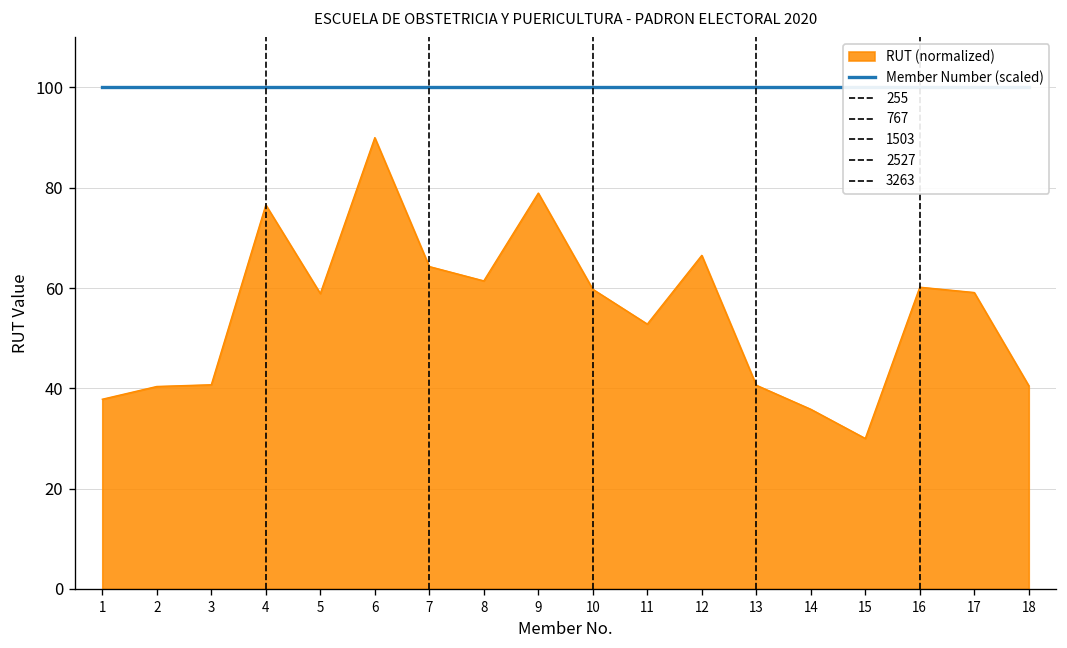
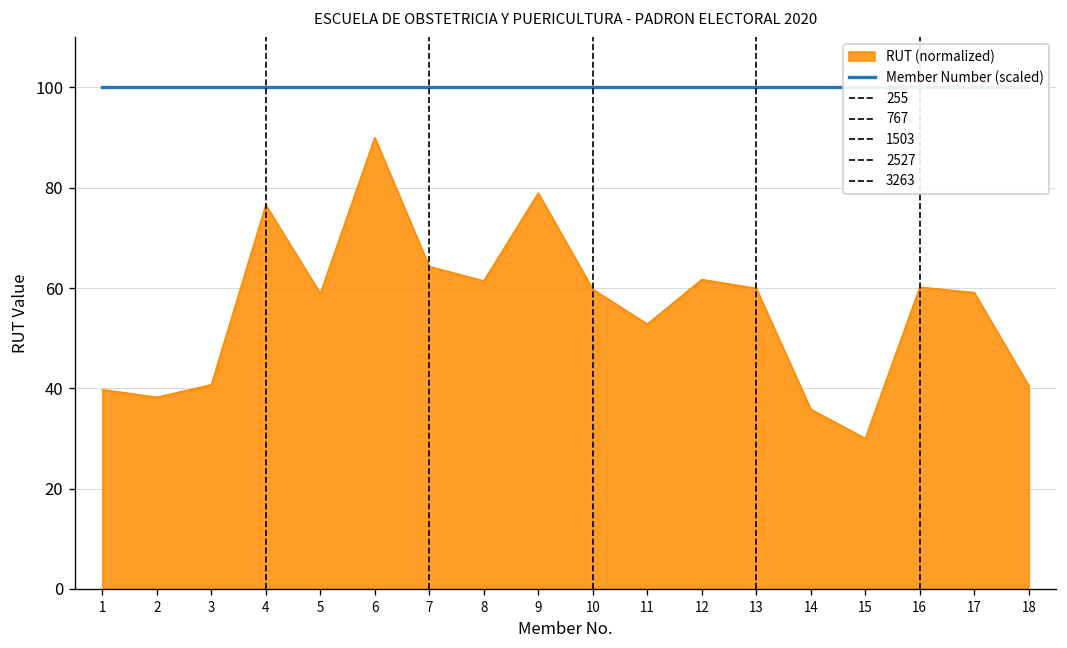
  {
    "RUT (normalized)": {
-     "1": 38,
-     "2": 40,
+     "1": 40,
+     "2": 38,
      "3": 41,
      "4": 77,
      "5": 59,
      "6": 90,
      "7": 64,
      "8": 61,
      "9": 79,
      "10": 60,
      "11": 53,
-     "12": 67,
-     "13": 41,
+     "12": 62,
+     "13": 60,
      "14": 36,
      "15": 30,
      "16": 60,
      "17": 59,
      "18": 41
    },
    "Member Number (scaled)": {
      "1": 100,
      "2": 100,
      "3": 100,
      "4": 100,
      "5": 100,
      "6": 100,
      "7": 100,
      "8": 100,
      "9": 100,
      "10": 100,
      "11": 100,
      "12": 100,
      "13": 100,
      "14": 100
    }
  }
